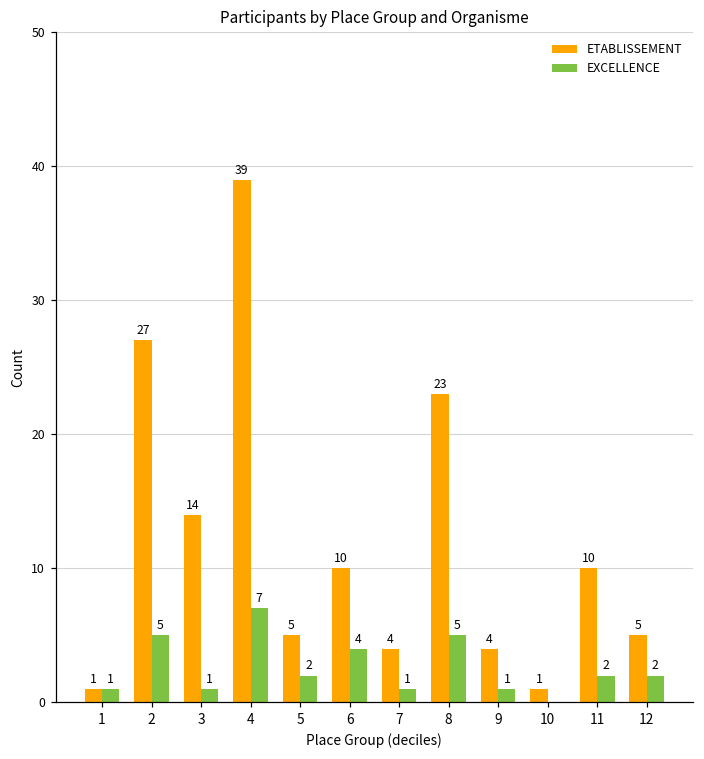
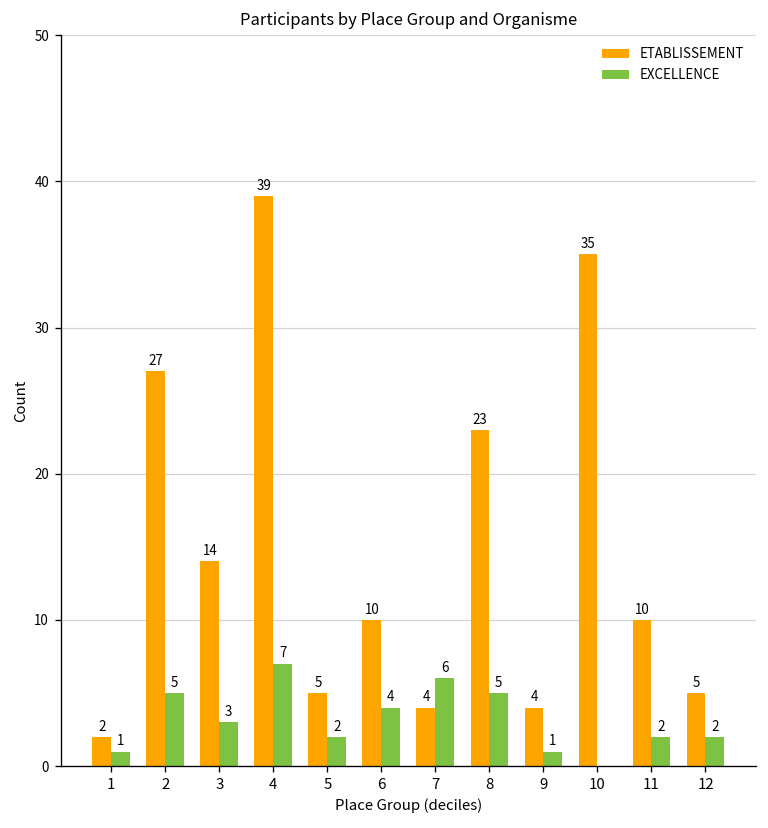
  {
    "ETABLISSEMENT": {
-     "1": 1,
+     "1": 2,
      "2": 27,
      "3": 14,
      "4": 39,
      "5": 5,
      "6": 10,
      "7": 4,
      "8": 23,
      "9": 4,
-     "10": 1,
+     "10": 35,
      "11": 10,
      "12": 5
    },
    "EXCELLENCE": {
      "1": 1,
      "2": 5,
-     "3": 1,
+     "3": 3,
      "4": 7,
      "5": 2,
      "6": 4,
-     "7": 1,
+     "7": 6,
      "8": 5,
      "9": 1,
      "11": 2,
      "12": 2
    }
  }
